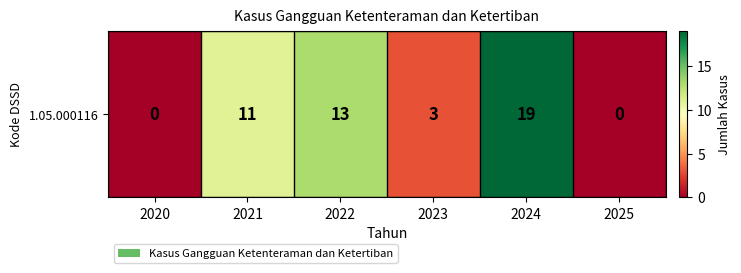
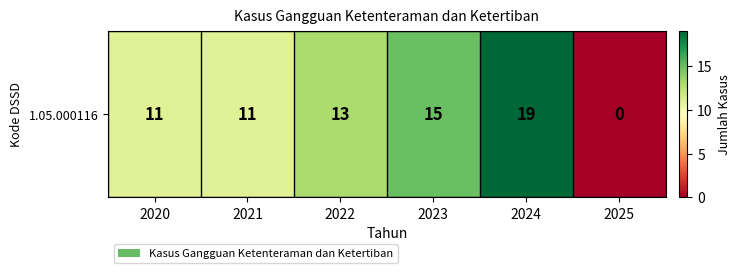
  {
    "1.05.000116": {
-     "2020": 0,
+     "2020": 11,
      "2021": 11,
      "2022": 13,
-     "2023": 3,
+     "2023": 15,
      "2024": 19,
      "2025": 0
    }
  }
